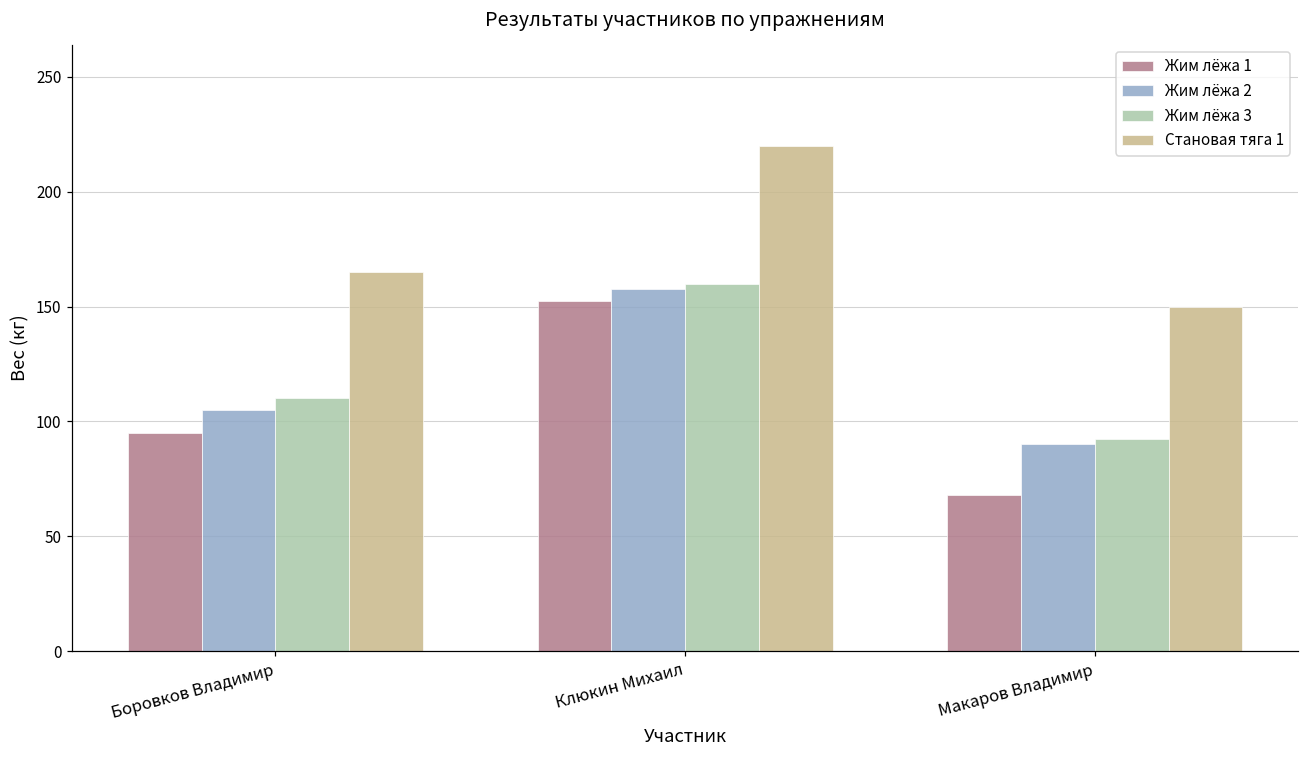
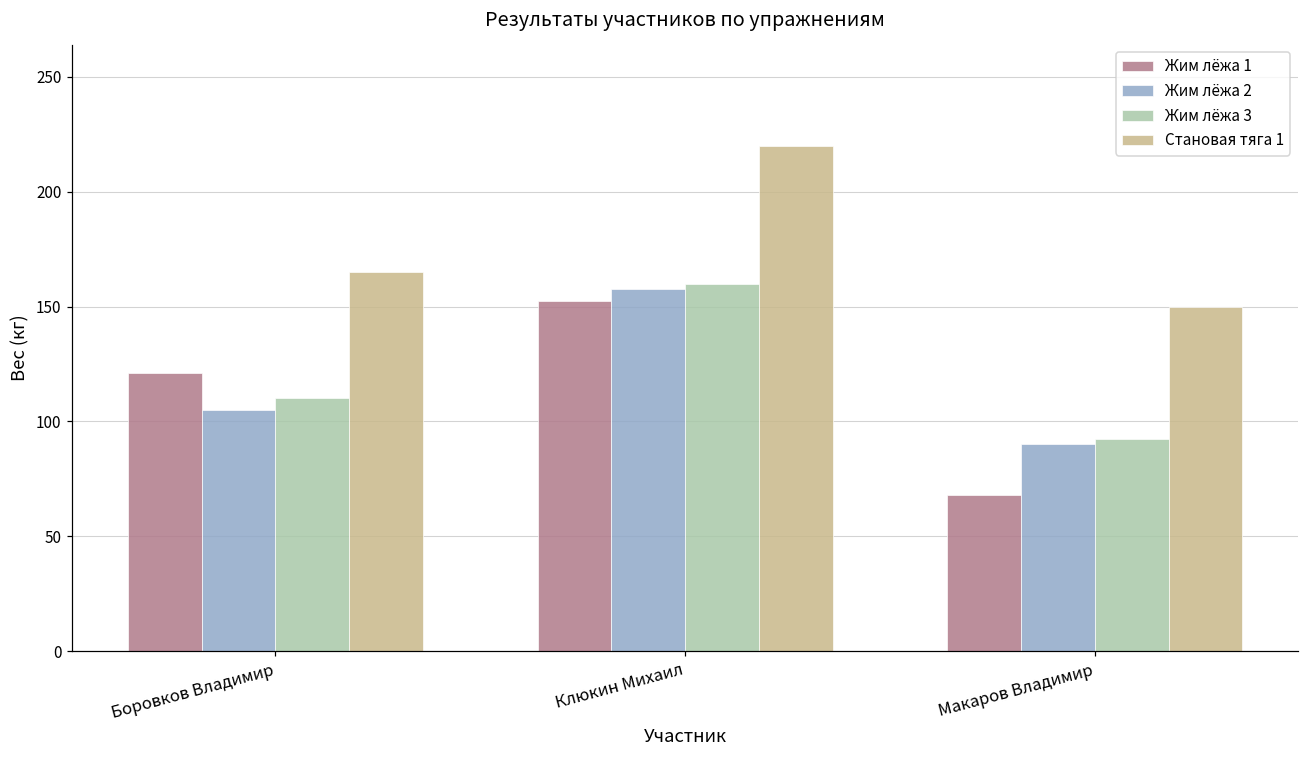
  {
    "Жим лёжа 1": {
-     "Боровков Владимир": 95,
+     "Боровков Владимир": 121,
      "Клюкин Михаил": 153,
      "Макаров Владимир": 68
    }
  }
